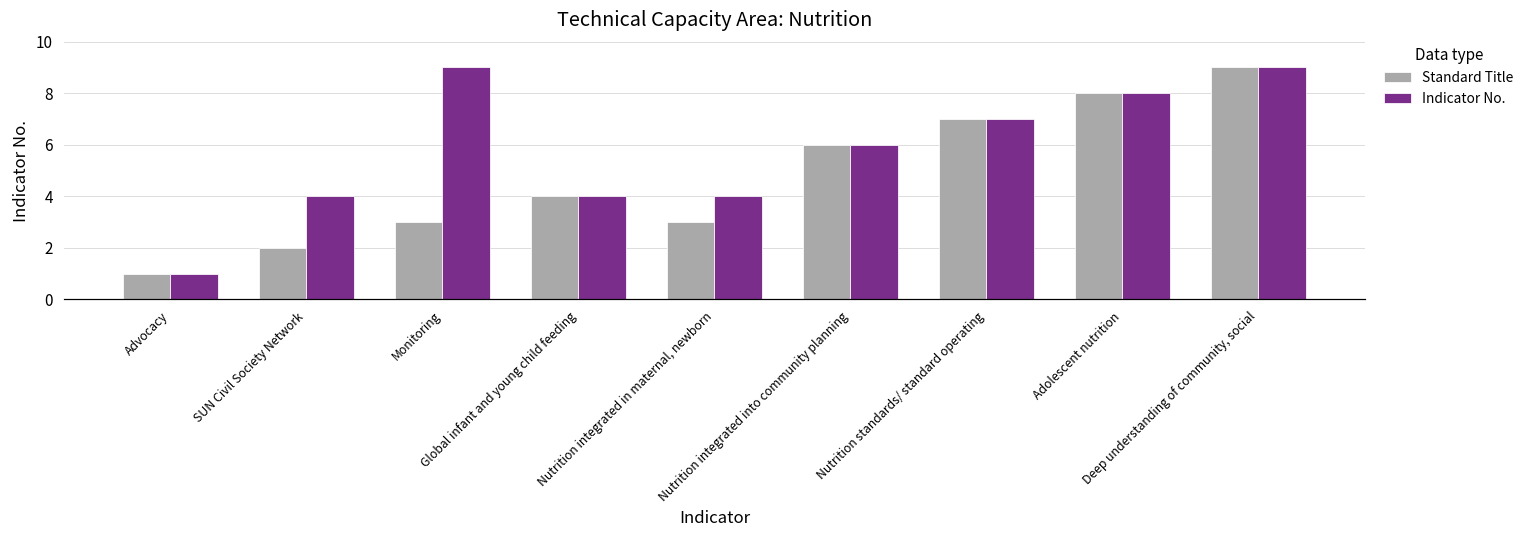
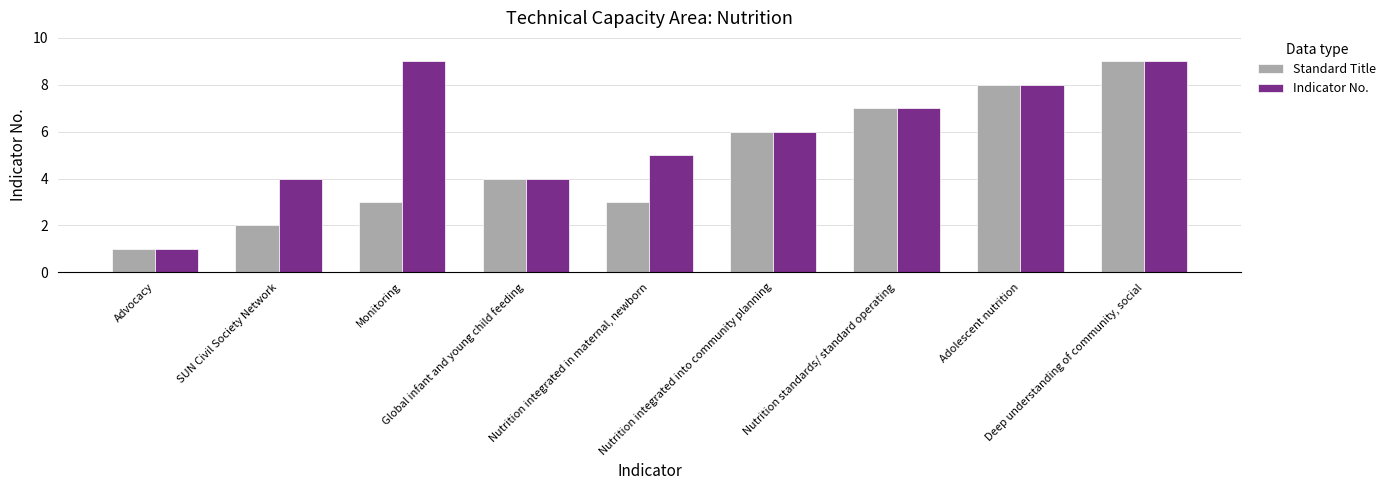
  {
    "Standard Title": {
      "Advocacy": 1,
      "SUN Civil Society Network": 2,
      "Monitoring": 3,
      "Global infant and young child feeding": 4,
      "Nutrition integrated in maternal, newborn": 3,
      "Nutrition integrated into community planning": 6,
      "Nutrition standards/ standard operating": 7,
      "Adolescent nutrition": 8,
      "Deep understanding of community, social": 9
    },
    "Indicator No.": {
      "Advocacy": 1,
      "SUN Civil Society Network": 4,
      "Monitoring": 9,
      "Global infant and young child feeding": 4,
-     "Nutrition integrated in maternal, newborn": 4,
+     "Nutrition integrated in maternal, newborn": 5,
      "Nutrition integrated into community planning": 6,
      "Nutrition standards/ standard operating": 7,
      "Adolescent nutrition": 8,
      "Deep understanding of community, social": 9
    }
  }
